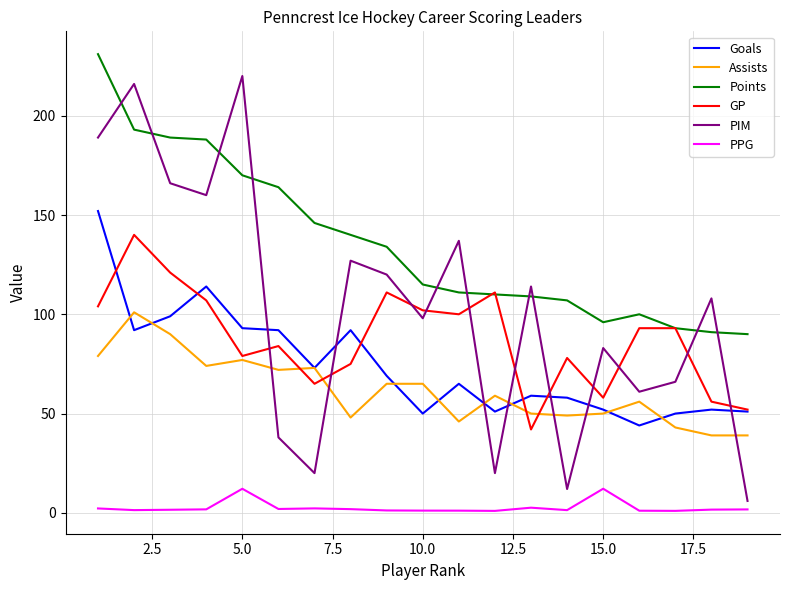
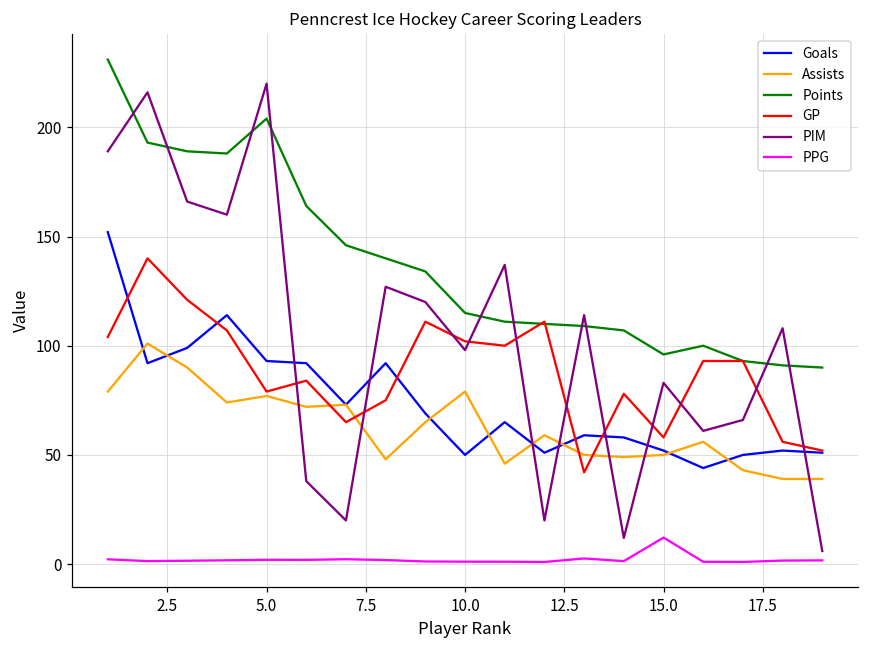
  {
    "Goals": {
      "5.0": 93,
      "10.0": 50,
      "15.0": 52
    },
    "Assists": {
      "5.0": 77,
-     "10.0": 65,
+     "10.0": 79,
      "15.0": 50
    },
    "Points": {
-     "5.0": 170,
+     "5.0": 204,
      "10.0": 115,
      "15.0": 96
    },
    "GP": {
      "5.0": 79,
      "10.0": 102,
      "15.0": 58
    },
    "PIM": {
      "5.0": 220,
      "10.0": 98,
      "15.0": 83
    },
    "PPG": {
-     "5.0": 12,
+     "5.0": 2,
      "10.0": 1,
      "15.0": 12
    }
  }
